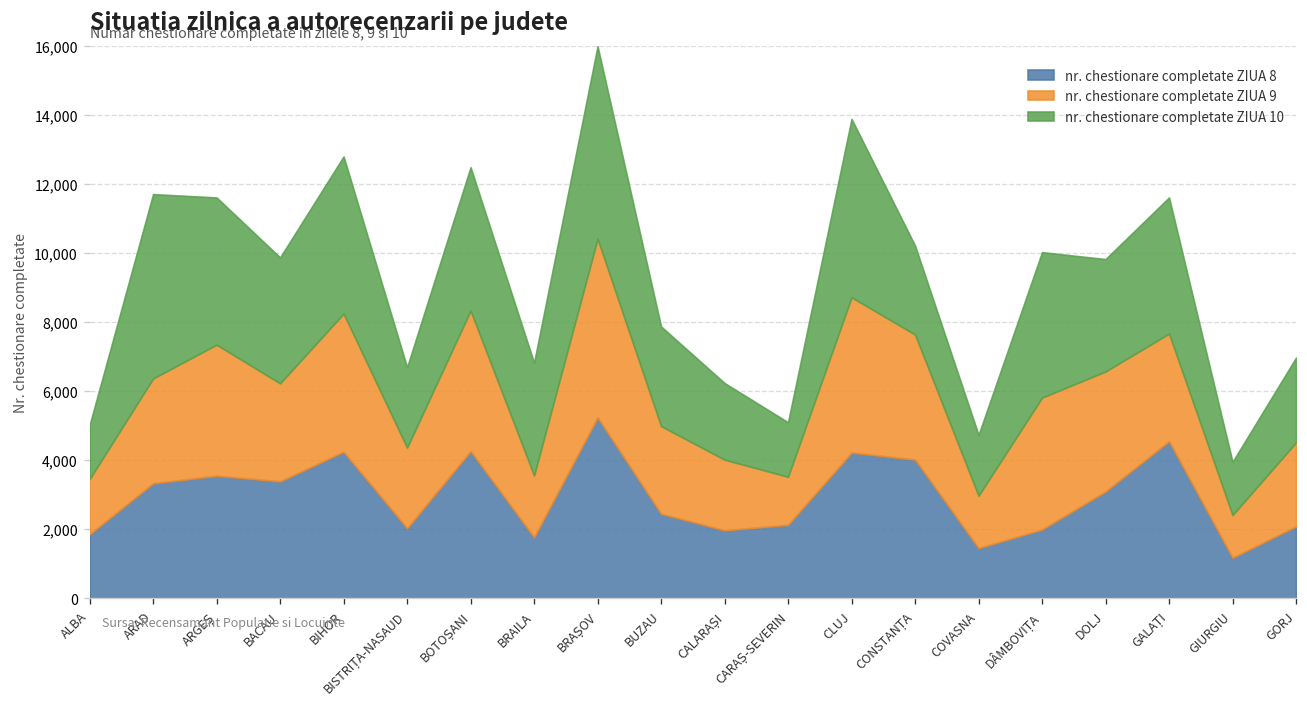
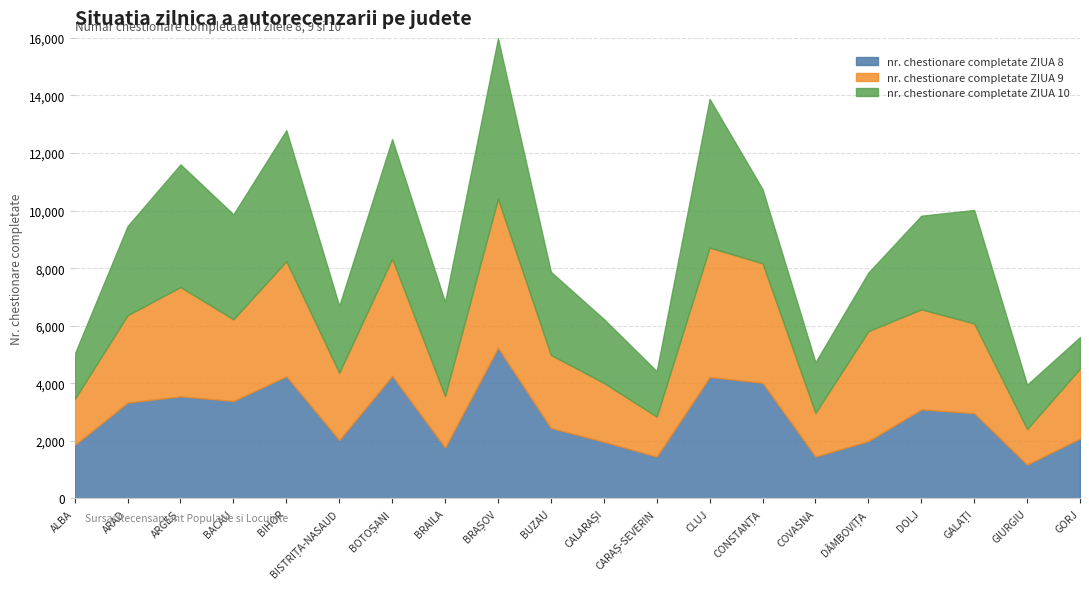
  {
    "nr. chestionare completate ZIUA 8": {
      "ALBA": "1,900",
      "ARAD": "3,300",
      "ARGEȘ": "3,500",
      "BACAU": "3,400",
      "BIHOR": "4,200",
      "BISTRIȚA-NASAUD": "2,000",
      "BOTOȘANI": "4,300",
      "BRAILA": "1,800",
      "BRAȘOV": "5,200",
      "BUZAU": "2,400",
      "CALARAȘI": "2,000",
-     "CARAȘ-SEVERIN": "2,100",
+     "CARAȘ-SEVERIN": "1,500",
      "CLUJ": "4,200",
      "CONSTANȚA": "4,000",
      "COVASNA": "1,500",
      "DÂMBOVIȚA": "2,000",
      "DOLJ": "3,100",
-     "GALAȚI": "4,500",
+     "GALAȚI": "3,000",
      "GIURGIU": "1,200",
      "GORJ": "2,100"
    },
    "nr. chestionare completate ZIUA 9": {
      "ALBA": "1,600",
      "ARAD": "3,000",
      "ARGEȘ": "3,800",
      "BACAU": "2,800",
      "BIHOR": "4,000",
      "BISTRIȚA-NASAUD": "2,300",
      "BOTOȘANI": "4,100",
      "BRAILA": "1,800",
      "BRAȘOV": "5,200",
      "BUZAU": "2,500",
      "CALARAȘI": "2,000",
      "CARAȘ-SEVERIN": "1,400",
      "CLUJ": "4,500",
-     "CONSTANȚA": "3,600",
+     "CONSTANȚA": "4,200",
      "COVASNA": "1,500",
      "DÂMBOVIȚA": "3,800",
      "DOLJ": "3,500",
      "GALAȚI": "3,100",
      "GIURGIU": "1,200",
      "GORJ": "2,400"
    },
    "nr. chestionare completate ZIUA 10": {
      "ALBA": "1,600",
-     "ARAD": "5,300",
+     "ARAD": "3,100",
      "ARGEȘ": "4,300",
      "BACAU": "3,600",
      "BIHOR": "4,600",
      "BISTRIȚA-NASAUD": "2,300",
      "BOTOȘANI": "4,200",
      "BRAILA": "3,300",
      "BRAȘOV": "5,600",
      "BUZAU": "2,900",
      "CALARAȘI": "2,200",
      "CARAȘ-SEVERIN": "1,600",
      "CLUJ": "5,200",
      "CONSTANȚA": "2,600",
      "COVASNA": "1,800",
-     "DÂMBOVIȚA": "4,200",
+     "DÂMBOVIȚA": "2,000",
      "DOLJ": "3,300",
      "GALAȚI": "3,900",
      "GIURGIU": "1,500",
-     "GORJ": "2,500"
+     "GORJ": "1,100"
    }
  }
